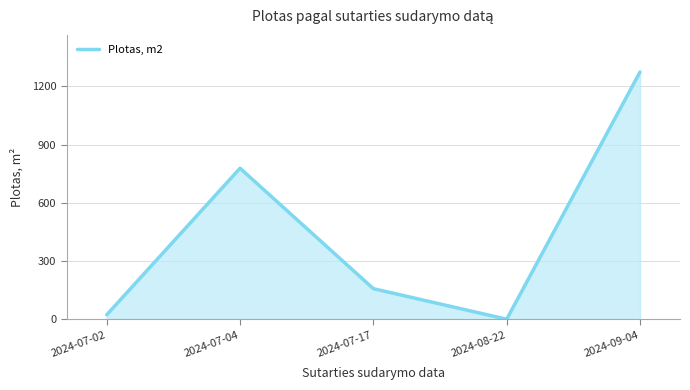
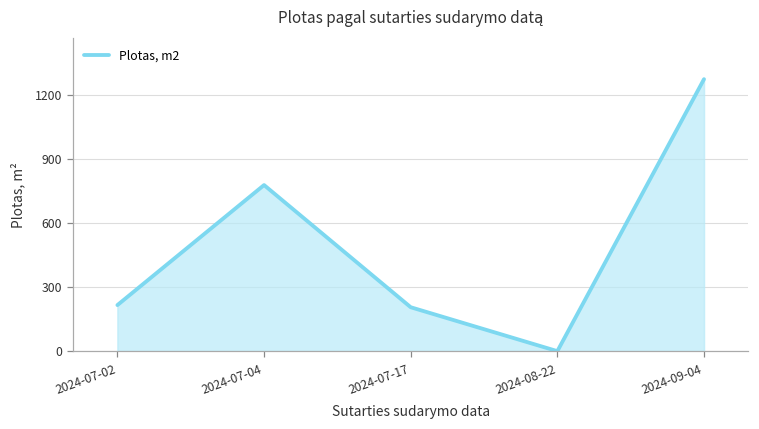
  {
-   "2024-07-02": 20,
+   "2024-07-02": 220,
    "2024-07-04": 780,
-   "2024-07-17": 160,
+   "2024-07-17": 210,
    "2024-08-22": 0,
    "2024-09-04": 1270
  }
